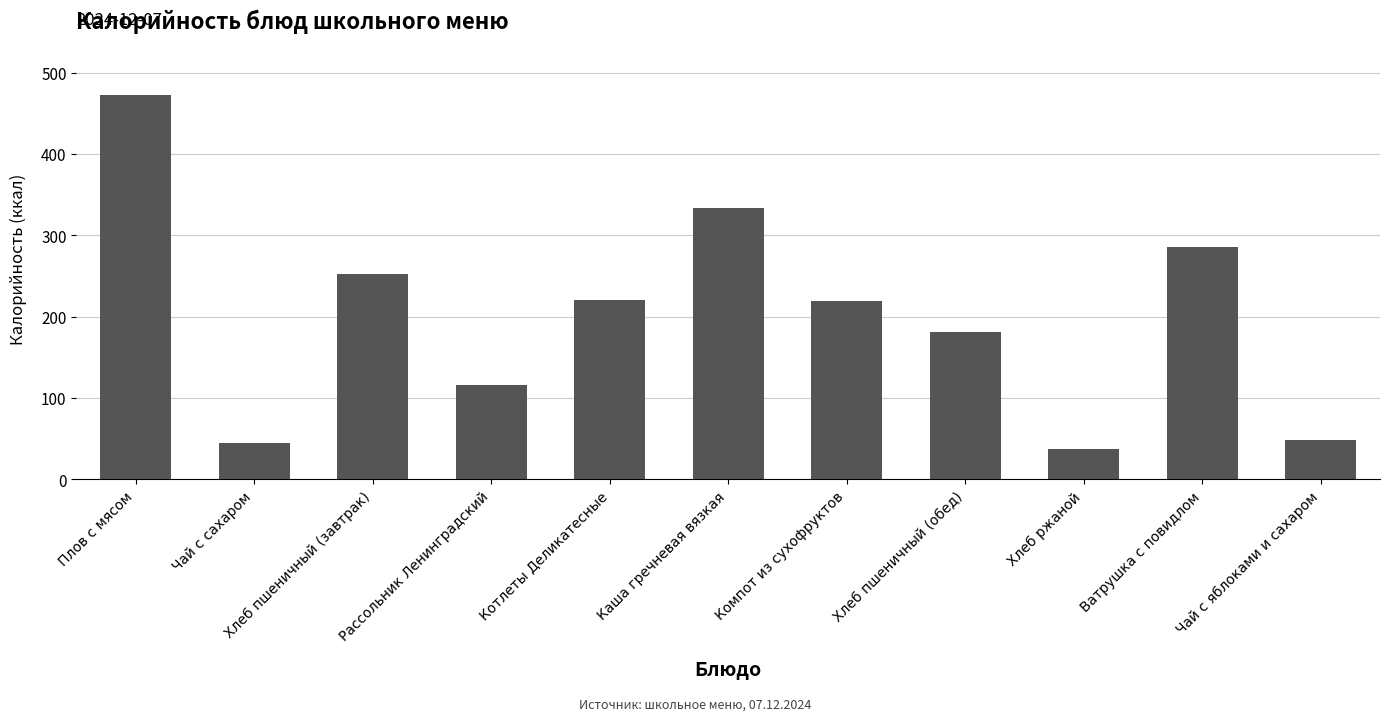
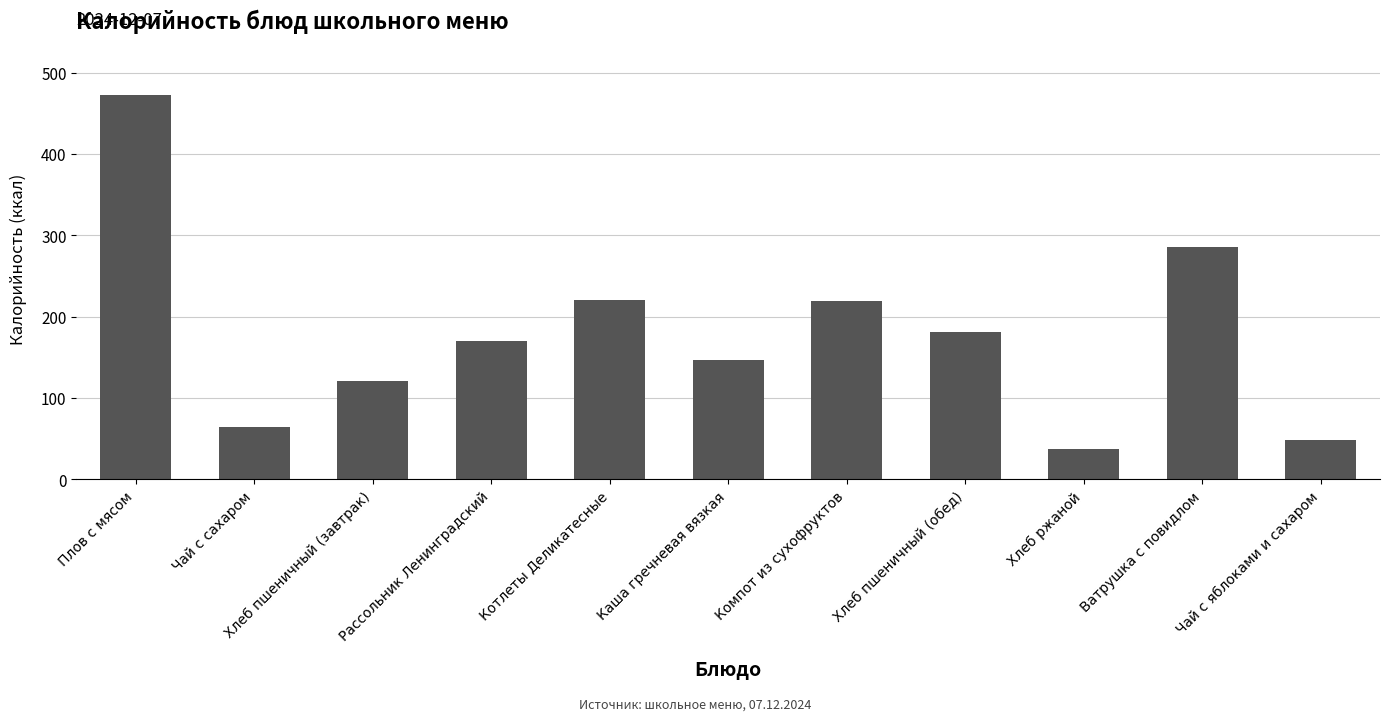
  {
    "Плов с мясом": 470,
-   "Чай с сахаром": 50,
-   "Хлеб пшеничный (завтрак)": 250,
-   "Рассольник Ленинградский": 120,
+   "Чай с сахаром": 60,
+   "Хлеб пшеничный (завтрак)": 120,
+   "Рассольник Ленинградский": 170,
    "Котлеты Деликатесные": 220,
-   "Каша гречневая вязкая": 330,
+   "Каша гречневая вязкая": 150,
    "Компот из сухофруктов": 220,
    "Хлеб пшеничный (обед)": 180,
    "Хлеб ржаной": 40,
    "Ватрушка с повидлом": 290,
    "Чай с яблоками и сахаром": 50
  }
